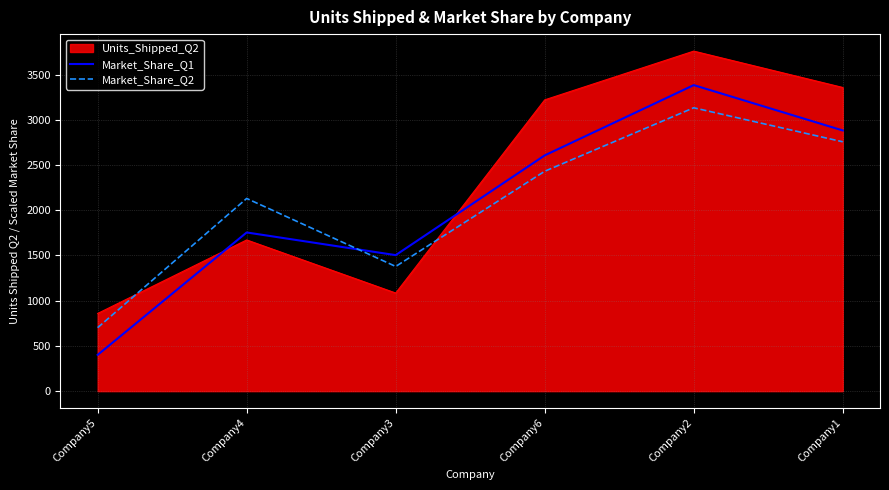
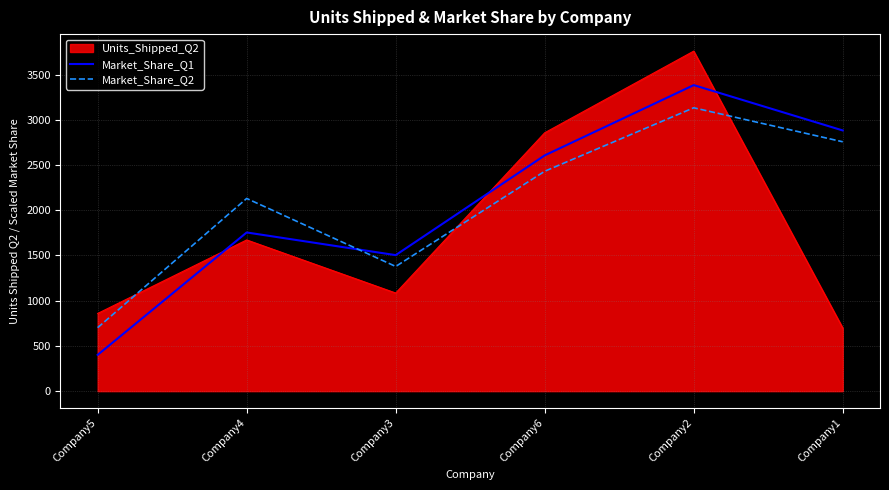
  {
    "Units_Shipped_Q2": {
      "Company5": 900,
      "Company4": 1700,
      "Company3": 1100,
-     "Company6": 3200,
+     "Company6": 2900,
      "Company2": 3800,
-     "Company1": 3400
+     "Company1": 700
    },
    "Market_Share_Q1": {
      "Company5": 400,
      "Company4": 1800,
      "Company3": 1500,
      "Company6": 2600,
      "Company2": 3400,
      "Company1": 2900
    },
    "Market_Share_Q2": {
      "Company5": 700,
      "Company4": 2100,
      "Company3": 1400,
      "Company6": 2400,
      "Company2": 3100,
      "Company1": 2800
    }
  }
